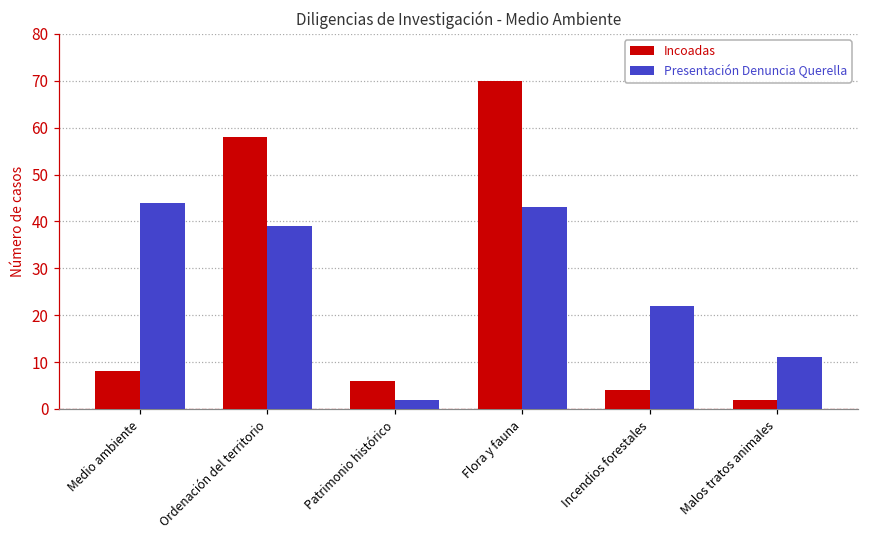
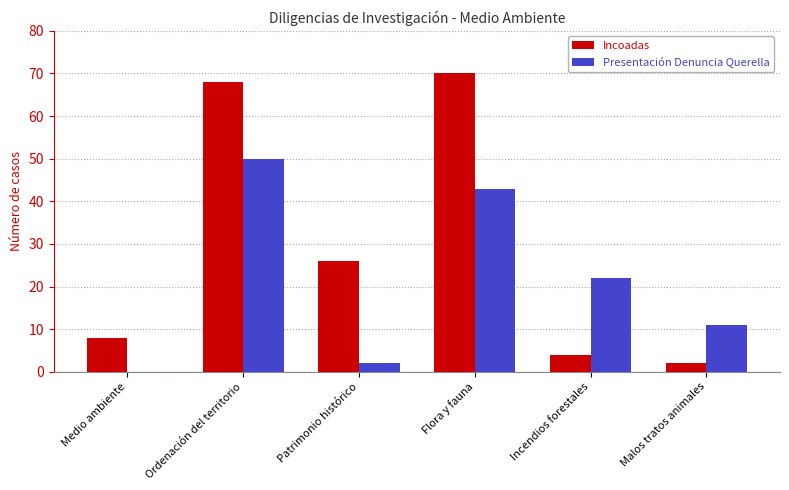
  {
    "Incoadas": {
      "Medio ambiente": 8,
-     "Ordenación del territorio": 58,
-     "Patrimonio histórico": 6,
+     "Ordenación del territorio": 68,
+     "Patrimonio histórico": 26,
      "Flora y fauna": 70,
      "Incendios forestales": 4,
      "Malos tratos animales": 2
    },
    "Presentación Denuncia Querella": {
-     "Medio ambiente": 44,
-     "Ordenación del territorio": 39,
+     "Medio ambiente": 0,
+     "Ordenación del territorio": 50,
      "Patrimonio histórico": 2,
      "Flora y fauna": 43,
      "Incendios forestales": 22,
      "Malos tratos animales": 11
    }
  }
